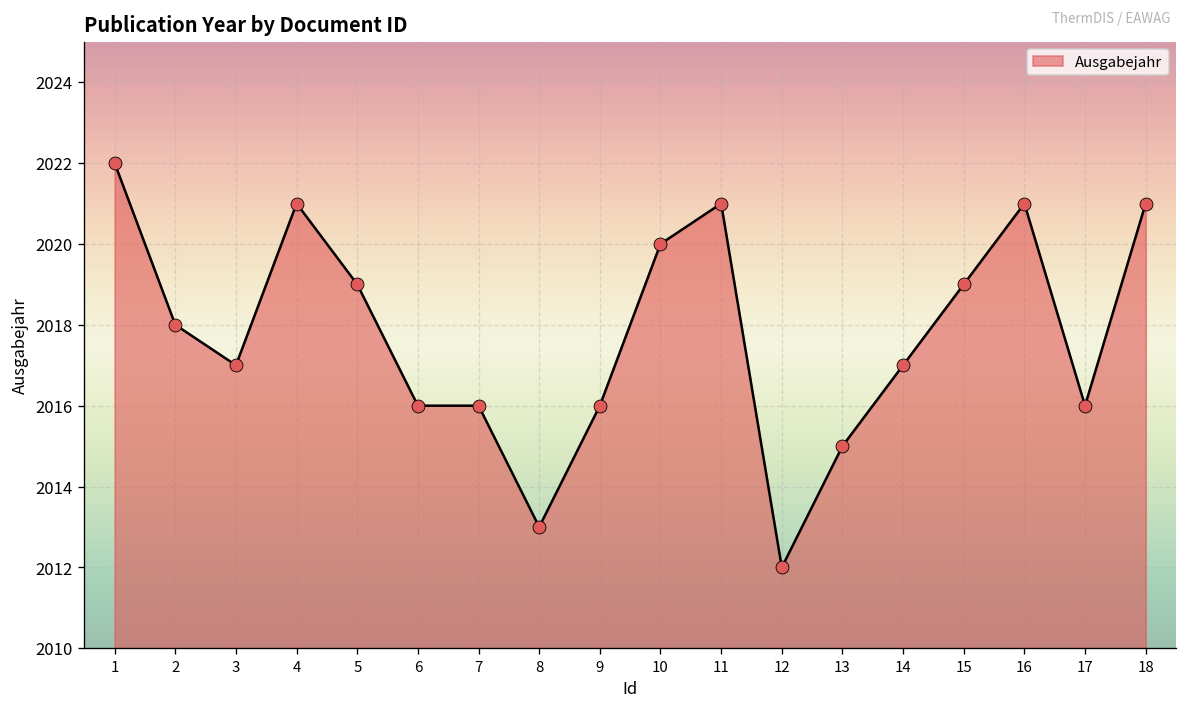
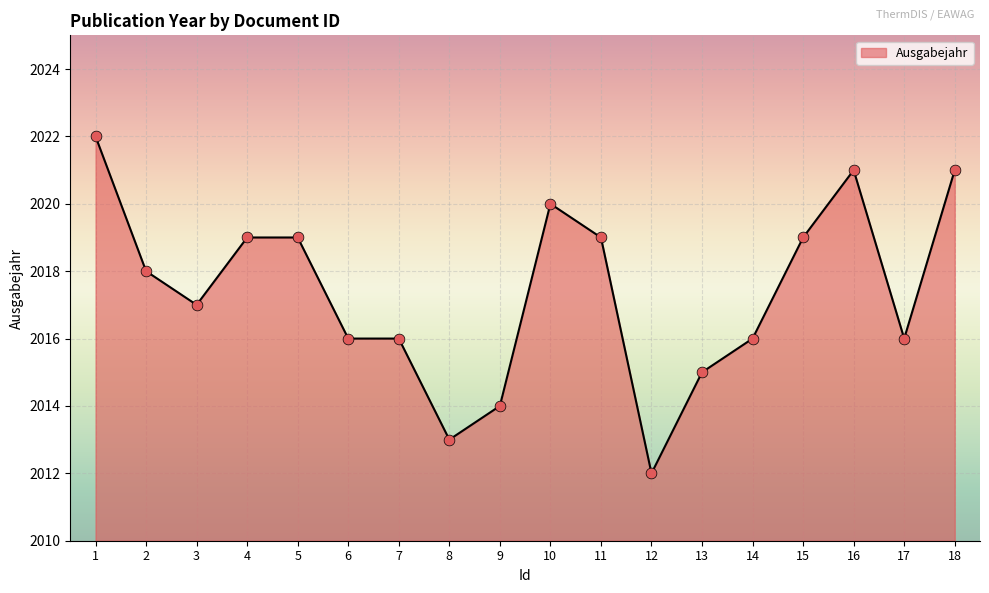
  {
    "1": 2022,
    "2": 2018,
    "3": 2017,
-   "4": 2021,
+   "4": 2019,
    "5": 2019,
    "6": 2016,
    "7": 2016,
    "8": 2013,
-   "9": 2016,
+   "9": 2014,
    "10": 2020,
-   "11": 2021,
+   "11": 2019,
    "12": 2012,
    "13": 2015,
-   "14": 2017,
+   "14": 2016,
    "15": 2019,
    "16": 2021,
    "17": 2016,
    "18": 2021
  }
